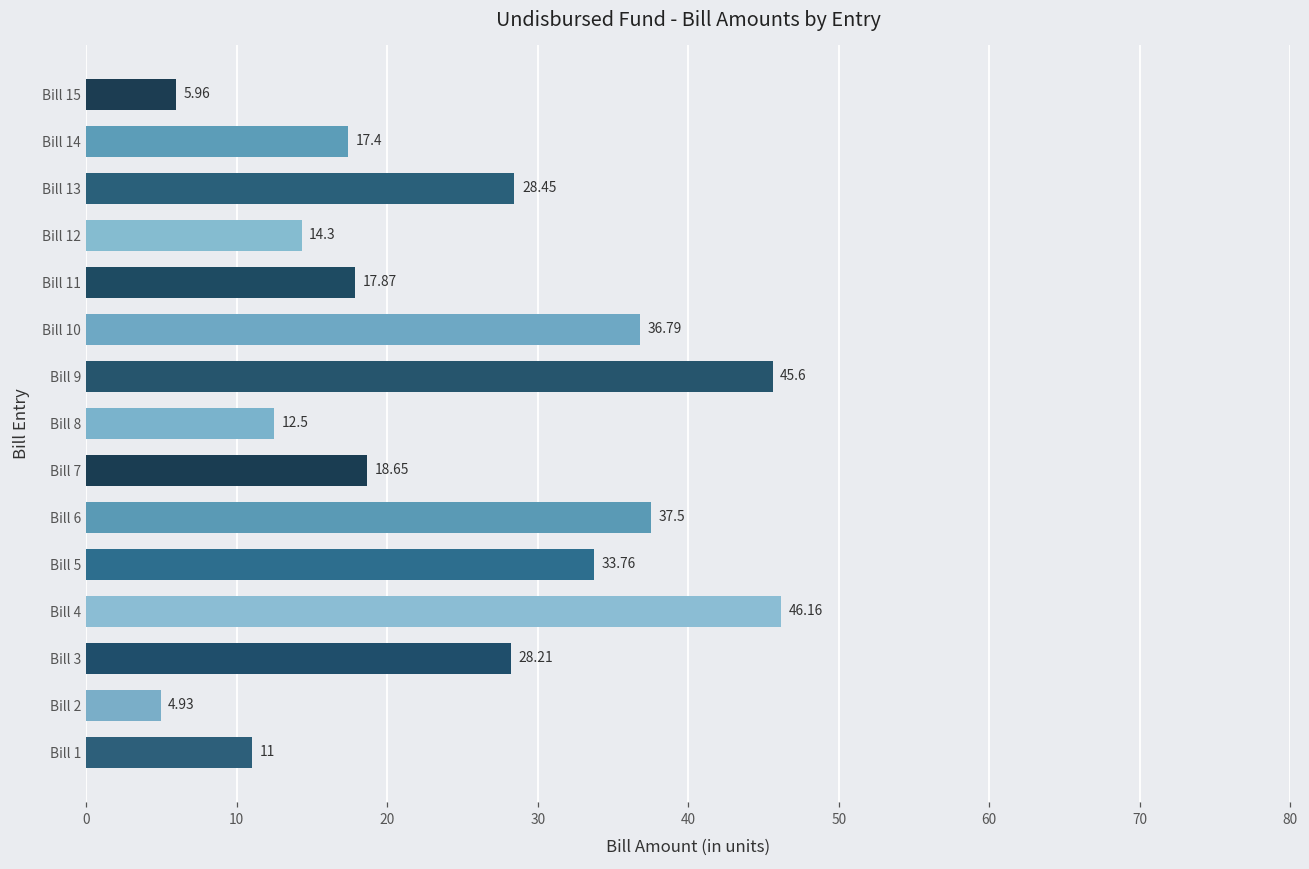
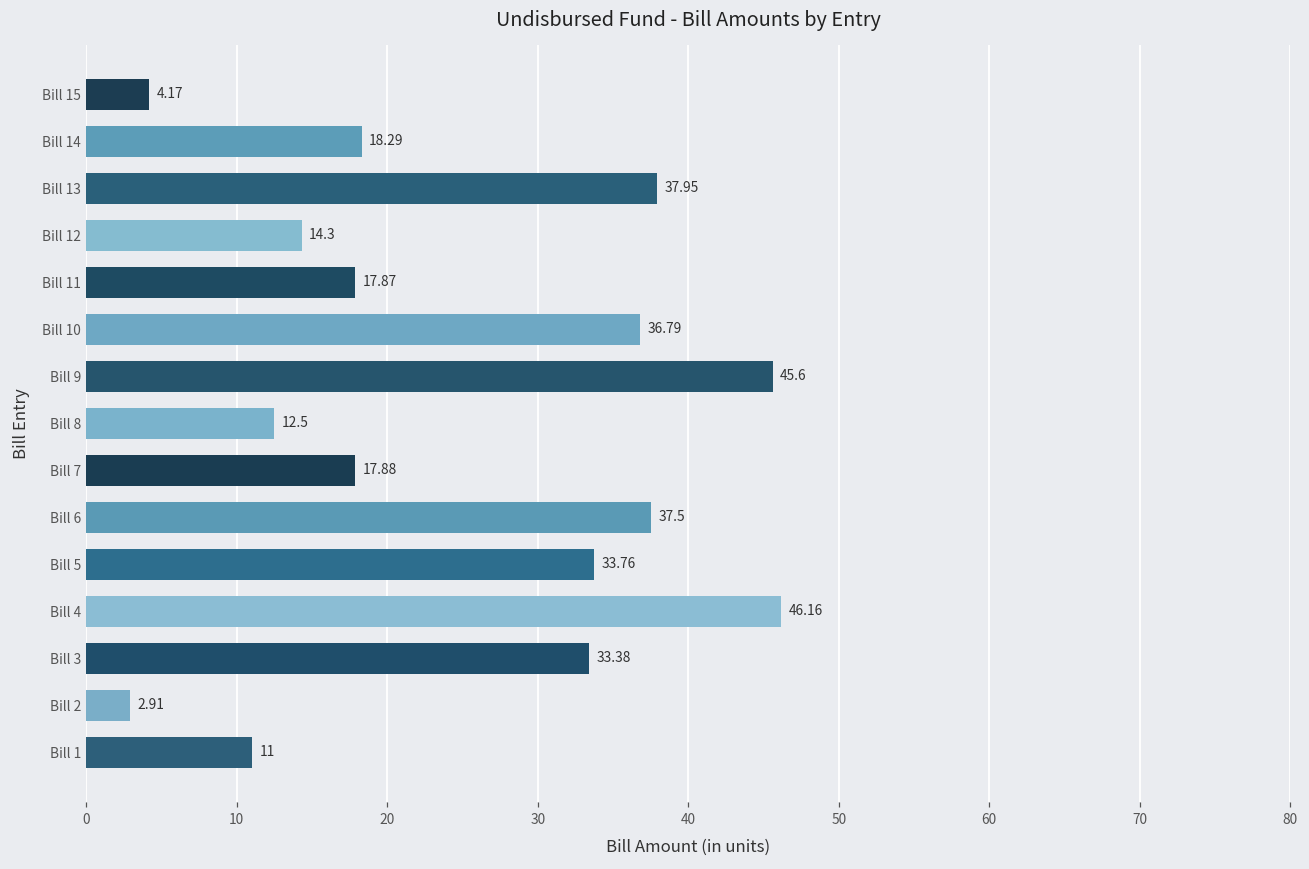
  {
-   "Bill 15": 5.96,
-   "Bill 14": 17.4,
-   "Bill 13": 28.45,
+   "Bill 15": 4.17,
+   "Bill 14": 18.29,
+   "Bill 13": 37.95,
    "Bill 12": 14.3,
    "Bill 11": 17.87,
    "Bill 10": 36.79,
    "Bill 9": 45.6,
    "Bill 8": 12.5,
-   "Bill 7": 18.65,
+   "Bill 7": 17.88,
    "Bill 6": 37.5,
    "Bill 5": 33.76,
    "Bill 4": 46.16,
-   "Bill 3": 28.21,
-   "Bill 2": 4.93,
+   "Bill 3": 33.38,
+   "Bill 2": 2.91,
    "Bill 1": 11
  }
